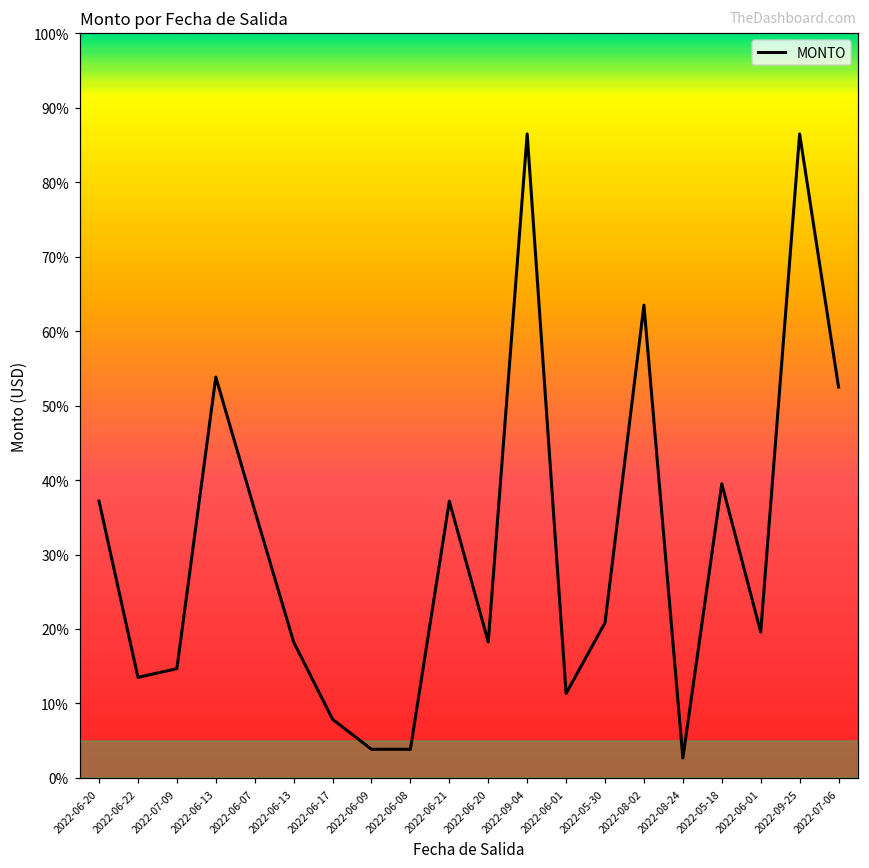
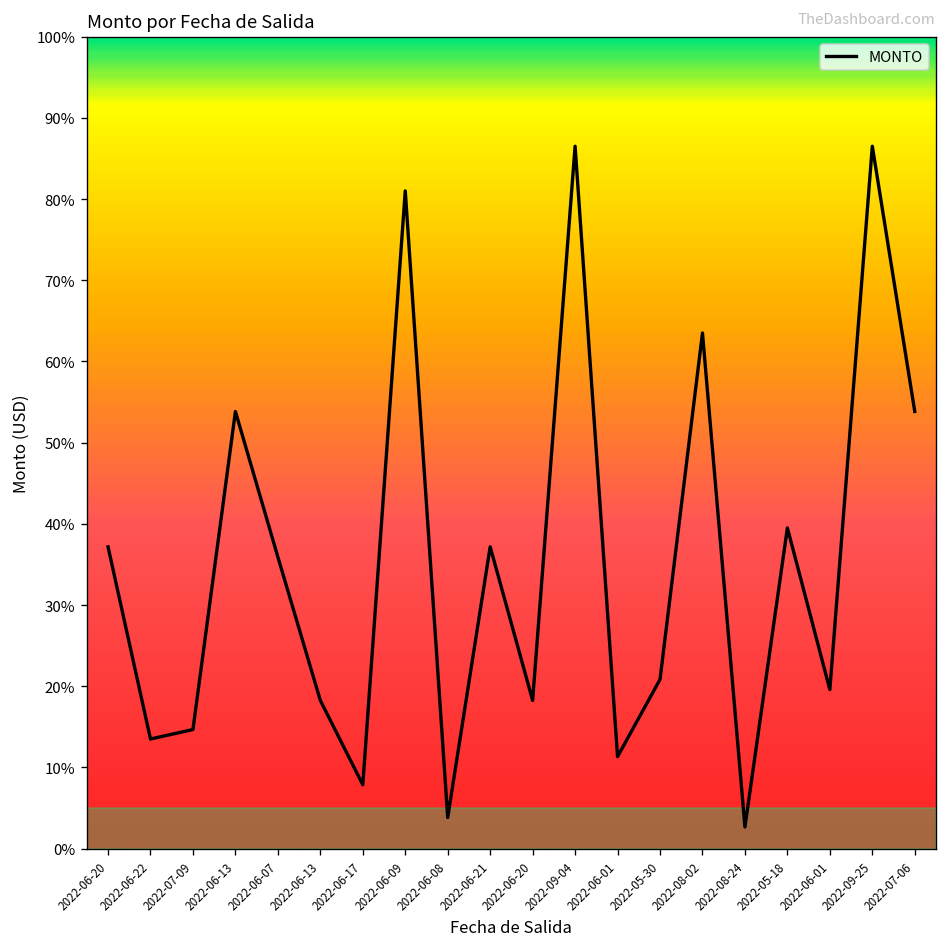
  {
    "2022-06-22": "14%",
    "2022-07-09": "15%",
    "2022-06-07": "36%",
    "2022-06-17": "8%",
-   "2022-06-09": "4%",
+   "2022-06-09": "81%",
    "2022-06-08": "4%",
    "2022-06-21": "37%",
    "2022-09-04": "87%",
    "2022-05-30": "21%",
    "2022-08-02": "64%",
    "2022-08-24": "3%",
    "2022-05-18": "40%",
    "2022-09-25": "87%",
-   "2022-07-06": "53%"
+   "2022-07-06": "54%"
  }
